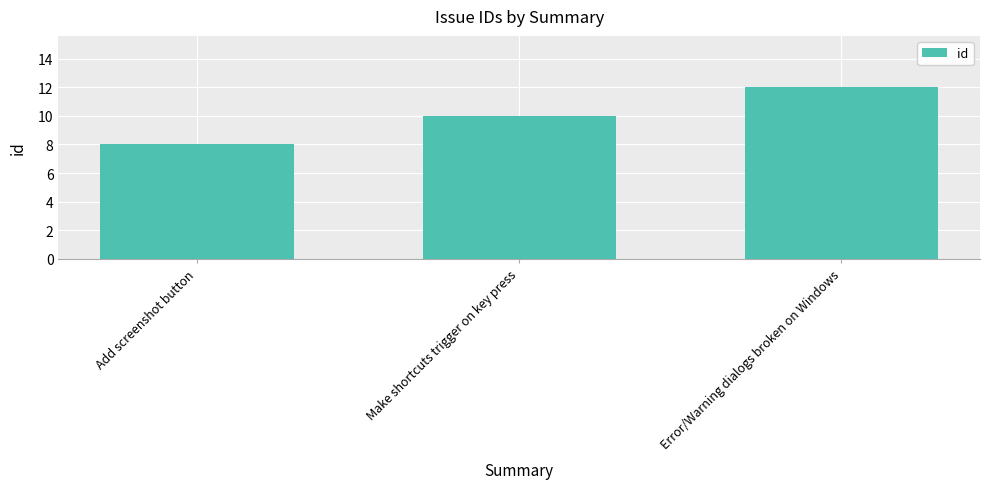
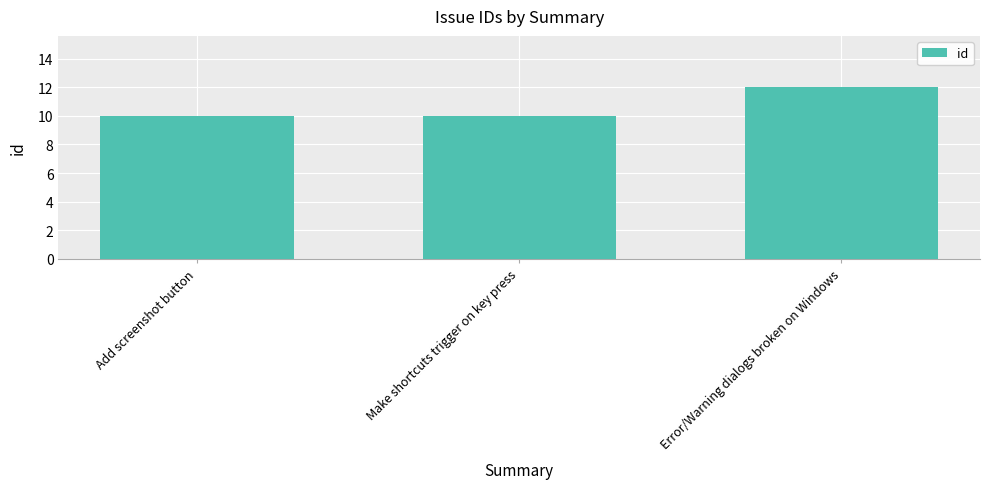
  {
-   "Add screenshot button": 8,
+   "Add screenshot button": 10,
    "Make shortcuts trigger on key press": 10,
    "Error/Warning dialogs broken on Windows": 12
  }
